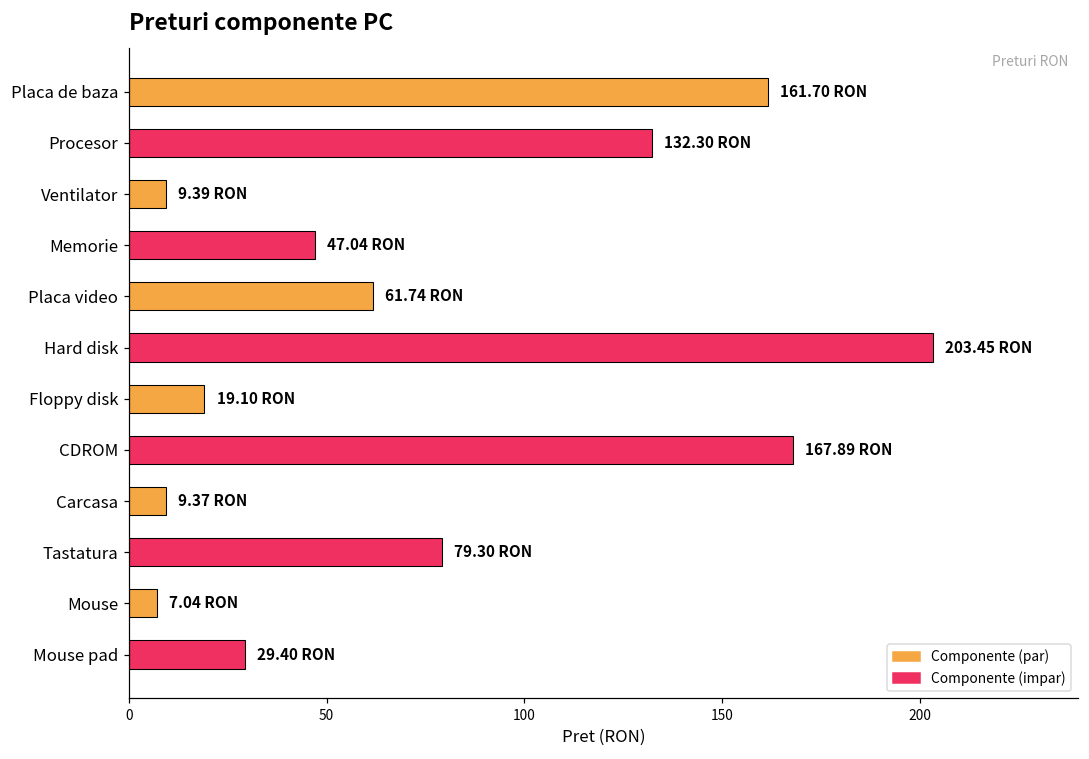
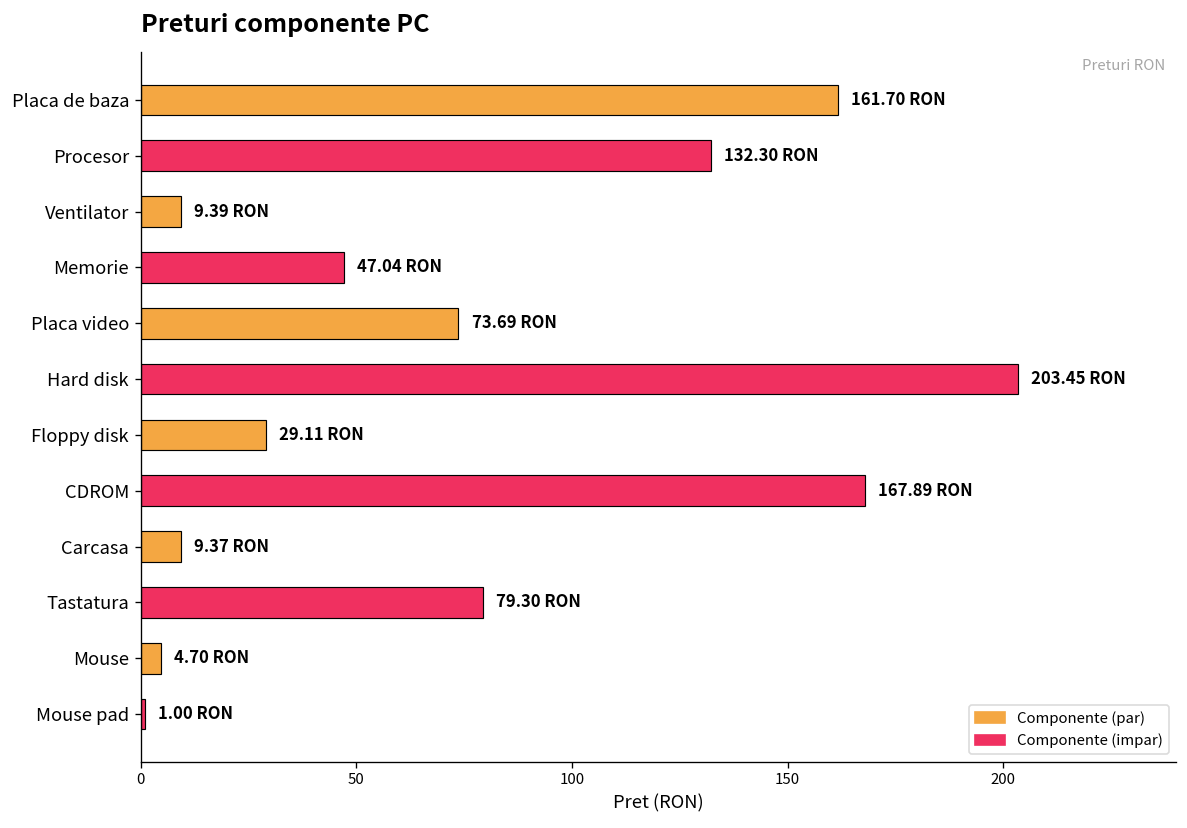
  {
    "Placa de baza": 161.70,
    "Procesor": 132.30,
    "Ventilator": 9.39,
    "Memorie": 47.04,
-   "Placa video": 61.74,
+   "Placa video": 73.69,
    "Hard disk": 203.45,
-   "Floppy disk": 19.10,
+   "Floppy disk": 29.11,
    "CDROM": 167.89,
    "Carcasa": 9.37,
    "Tastatura": 79.30,
-   "Mouse": 7.04,
-   "Mouse pad": 29.40
+   "Mouse": 4.70,
+   "Mouse pad": 1.00
  }
